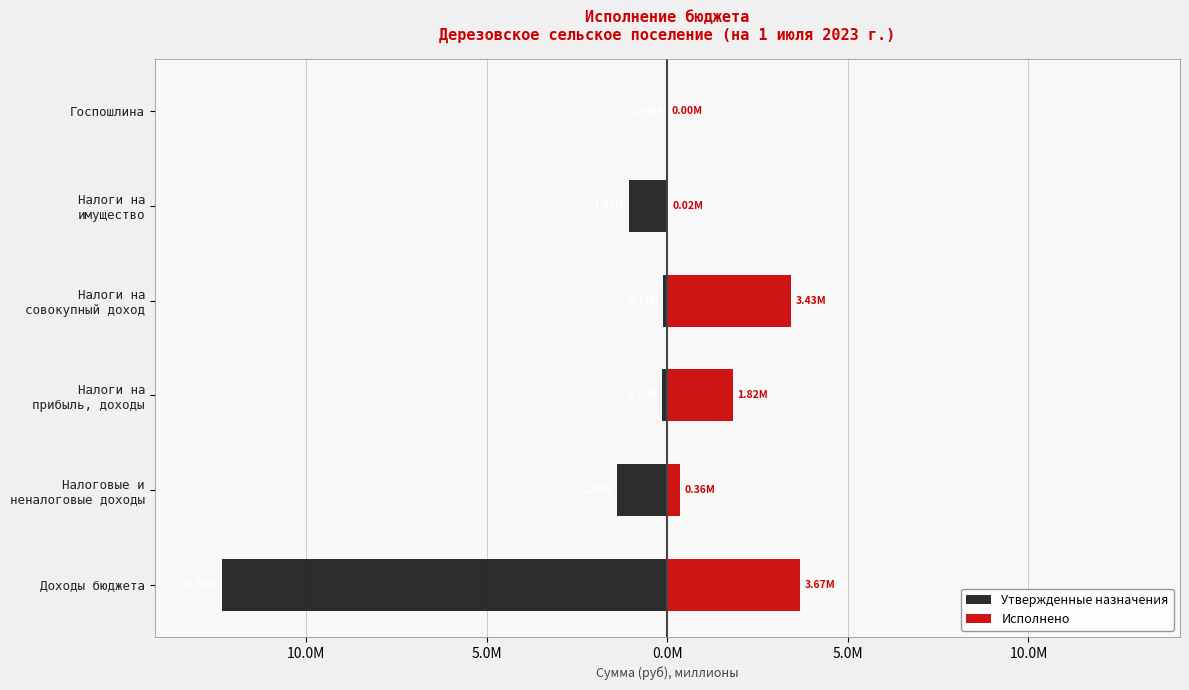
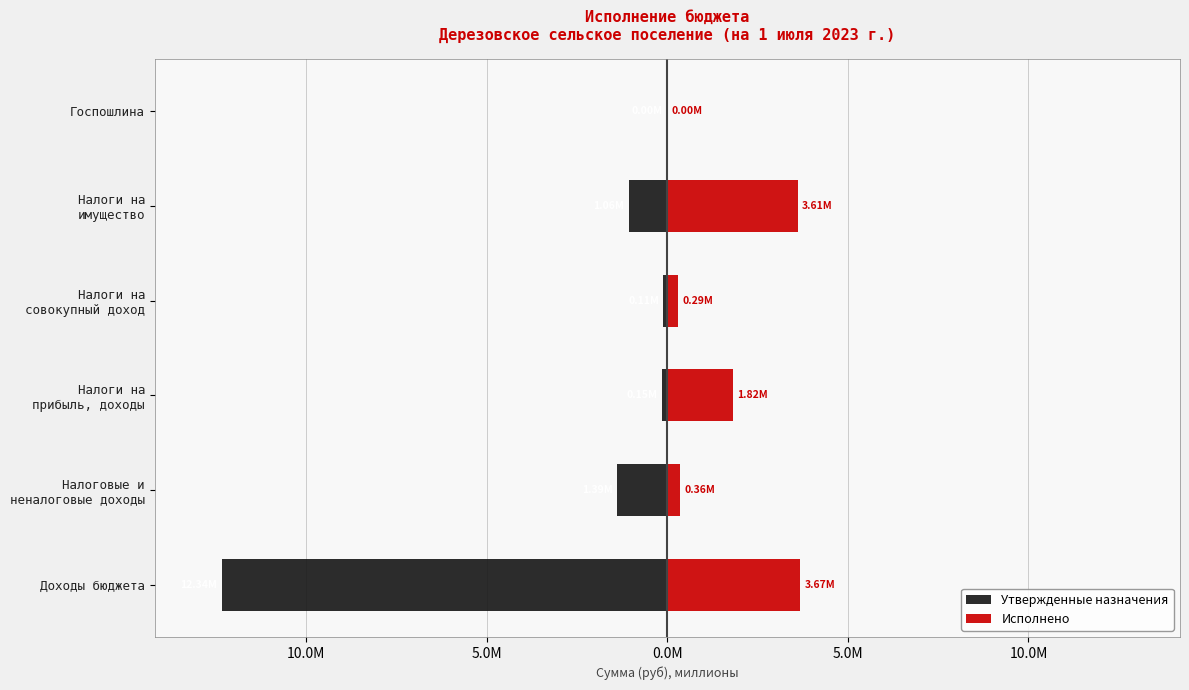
  {
    "Исполнено": {
-     "Налоги на имущество": "0.02M",
-     "Налоги на совокупный доход": "3.43M",
+     "Налоги на имущество": "3.61M",
+     "Налоги на совокупный доход": "0.29M",
      "Налоги на прибыль, доходы": "1.82M",
      "Налоговые и неналоговые доходы": "0.36M",
      "Доходы бюджета": "3.67M"
    }
  }
